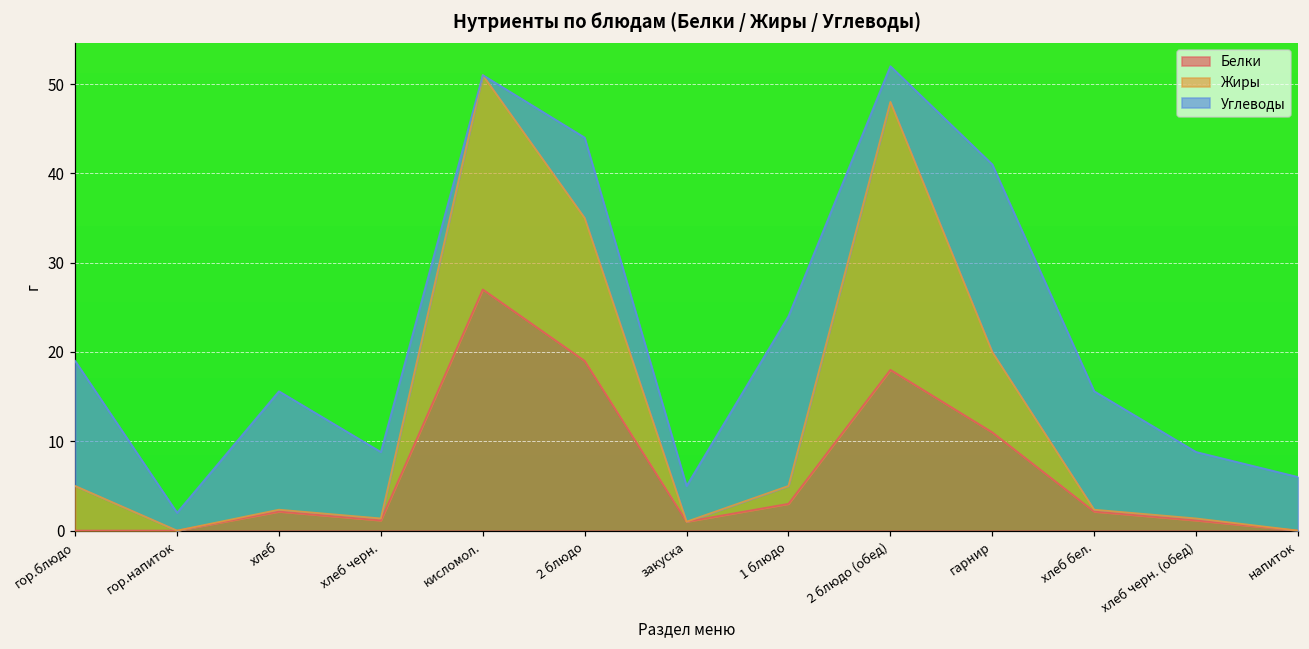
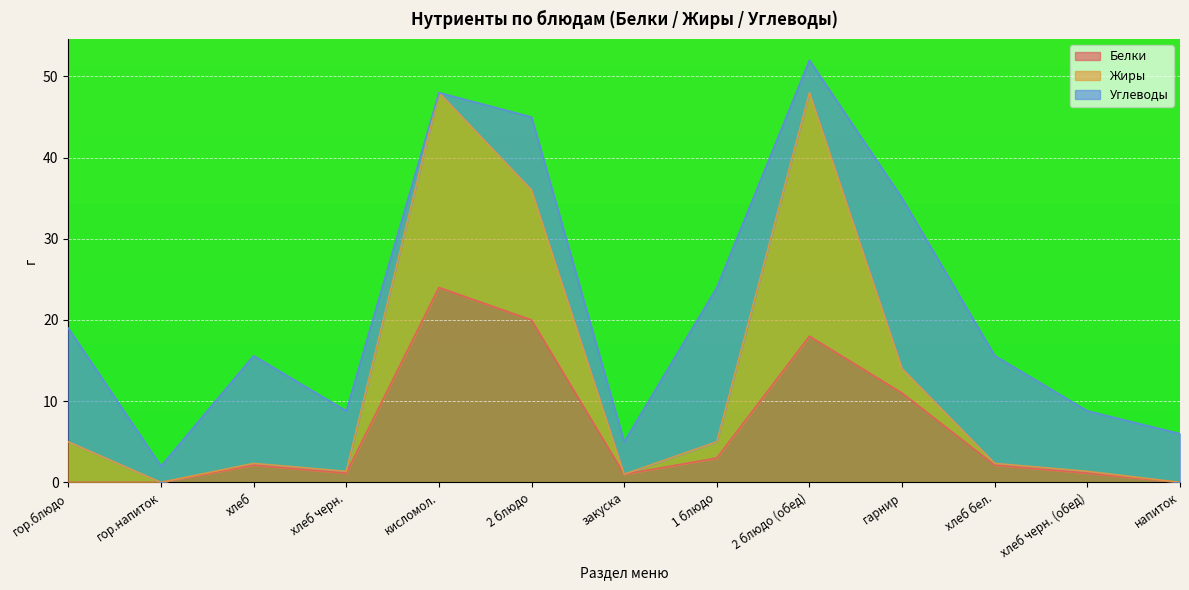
  {
    "Белки": {
      "гор.блюдо": 0,
-     "кисломол.": 27,
-     "2 блюдо": 19,
+     "кисломол.": 24,
+     "2 блюдо": 20,
      "1 блюдо": 3,
      "2 блюдо (обед)": 18,
      "гарнир": 11
    },
    "Жиры": {
      "гор.блюдо": 5,
      "2 блюдо": 16,
      "1 блюдо": 2,
      "2 блюдо (обед)": 30,
-     "гарнир": 9
+     "гарнир": 3
    },
    "Углеводы": {
      "гор.блюдо": 14,
      "гор.напиток": 2,
      "хлеб": 13,
      "хлеб черн.": 7,
      "2 блюдо": 9,
      "закуска": 4,
      "1 блюдо": 19,
      "2 блюдо (обед)": 4,
      "гарнир": 21,
      "хлеб бел.": 13,
      "хлеб черн. (обед)": 7,
      "напиток": 6
    }
  }
